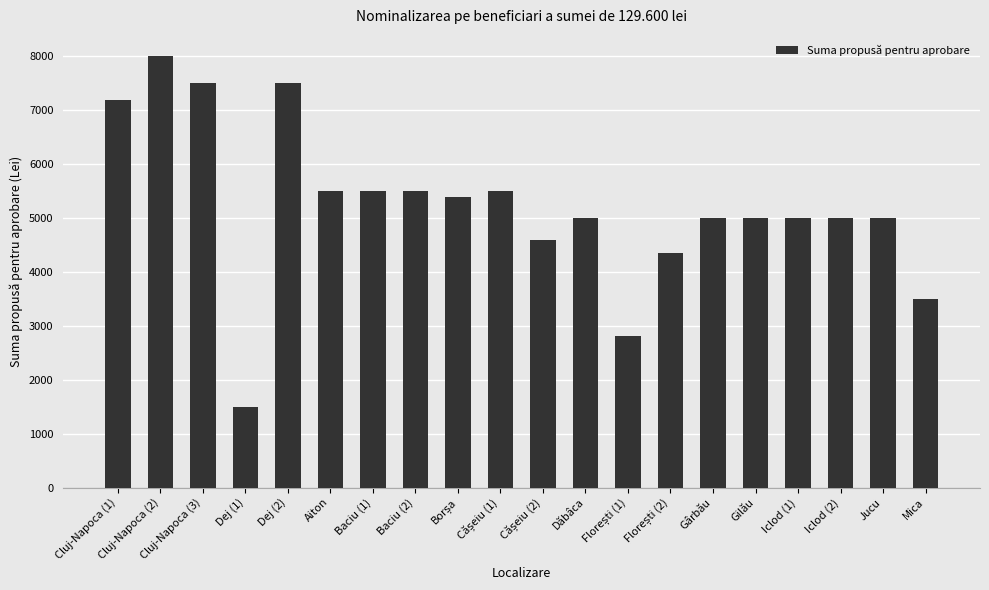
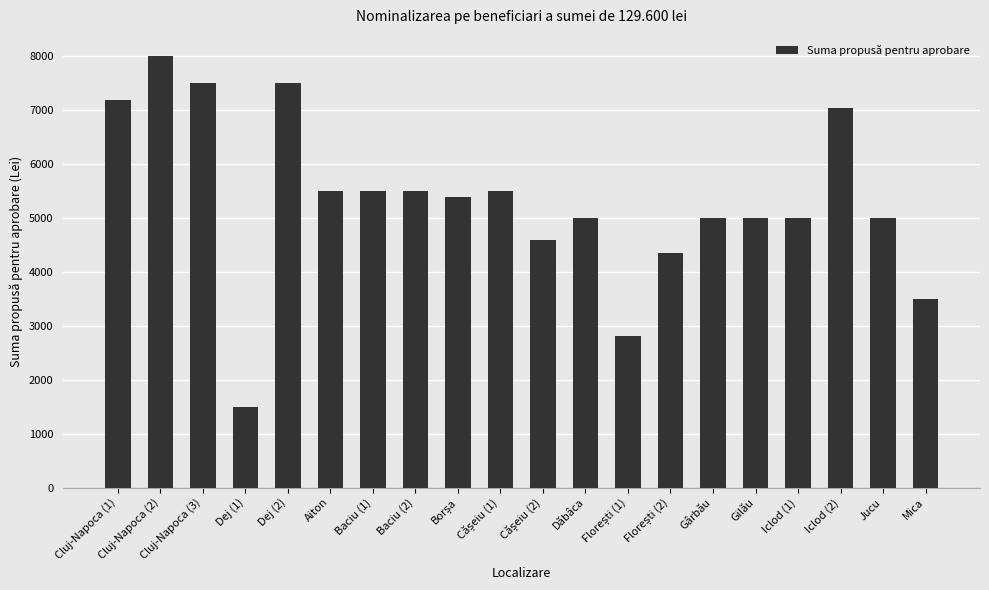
  {
    "Cluj-Napoca (1)": 7200,
    "Cluj-Napoca (2)": 8000,
    "Cluj-Napoca (3)": 7500,
    "Dej (1)": 1500,
    "Dej (2)": 7500,
    "Aiton": 5500,
    "Baciu (1)": 5500,
    "Baciu (2)": 5500,
    "Borșa": 5400,
    "Cășeiu (1)": 5500,
    "Cășeiu (2)": 4600,
    "Dăbâca": 5000,
    "Florești (1)": 2800,
    "Florești (2)": 4300,
    "Gârbău": 5000,
    "Gilău": 5000,
    "Iclod (1)": 5000,
-   "Iclod (2)": 5000,
+   "Iclod (2)": 7000,
    "Jucu": 5000,
    "Mica": 3500
  }
